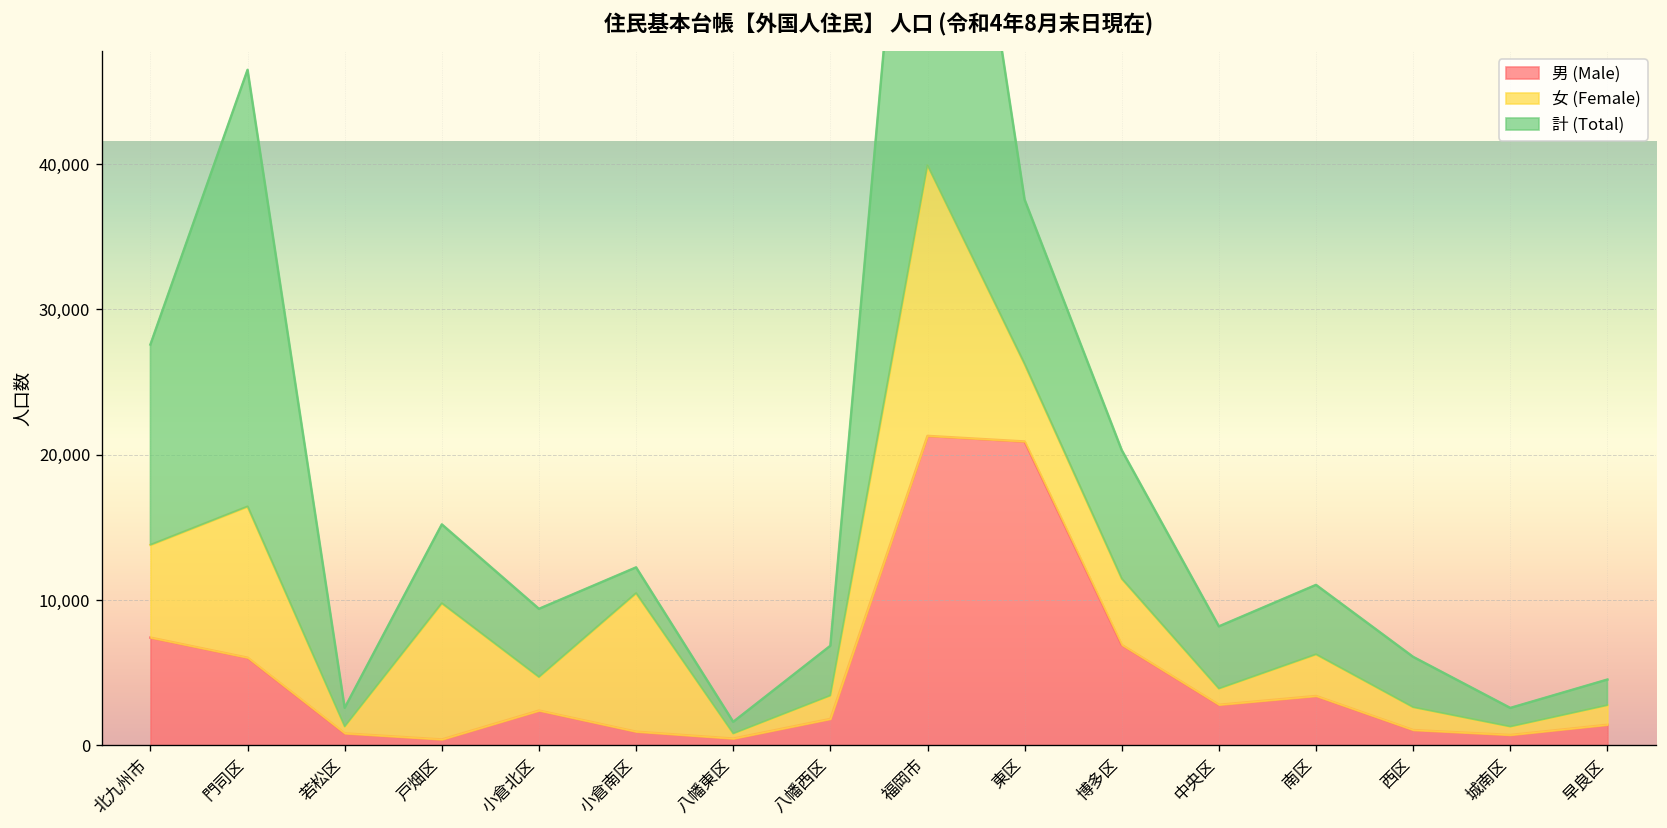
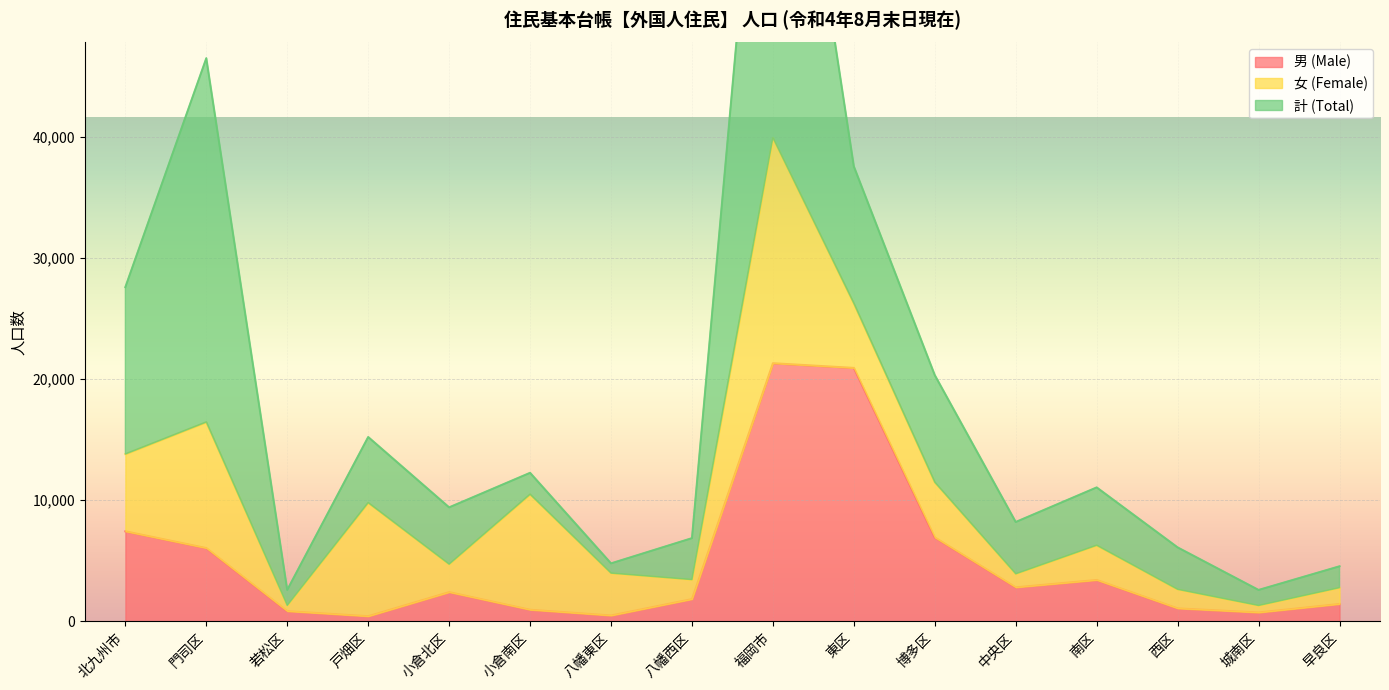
  {
    "男 (Male)": {
      "北九州市": "7,400",
      "門司区": "6,000",
      "若松区": "800",
      "戸畑区": "400",
      "小倉北区": "2,400",
      "小倉南区": "900",
      "八幡東区": "500",
      "八幡西区": "1,800",
      "福岡市": "21,300",
      "東区": "20,900",
      "博多区": "6,900",
      "中央区": "2,800",
      "南区": "3,400",
      "西区": "1,100",
      "城南区": "700",
      "早良区": "1,400"
    },
    "女 (Female)": {
      "北九州市": "6,400",
      "門司区": "10,400",
      "若松区": "500",
      "戸畑区": "9,400",
      "小倉北区": "2,300",
      "小倉南区": "9,500",
-     "八幡東区": "300",
+     "八幡東区": "3,500",
      "八幡西区": "1,600",
      "福岡市": "18,600",
      "東区": "5,300",
      "博多区": "4,500",
      "中央区": "1,100",
      "南区": "2,900",
      "西区": "1,600",
      "城南区": "600",
      "早良区": "1,300"
    },
    "計 (Total)": {
      "北九州市": "13,800",
      "門司区": "30,000",
      "若松区": "1,300",
      "戸畑区": "5,400",
      "小倉北区": "4,700",
      "小倉南区": "1,800",
      "八幡東区": "800",
      "八幡西区": "3,400",
      "東区": "11,300",
      "博多区": "8,800",
      "中央区": "4,300",
      "南区": "4,800",
      "西区": "3,500",
      "城南区": "1,300",
      "早良区": "1,800"
    }
  }
